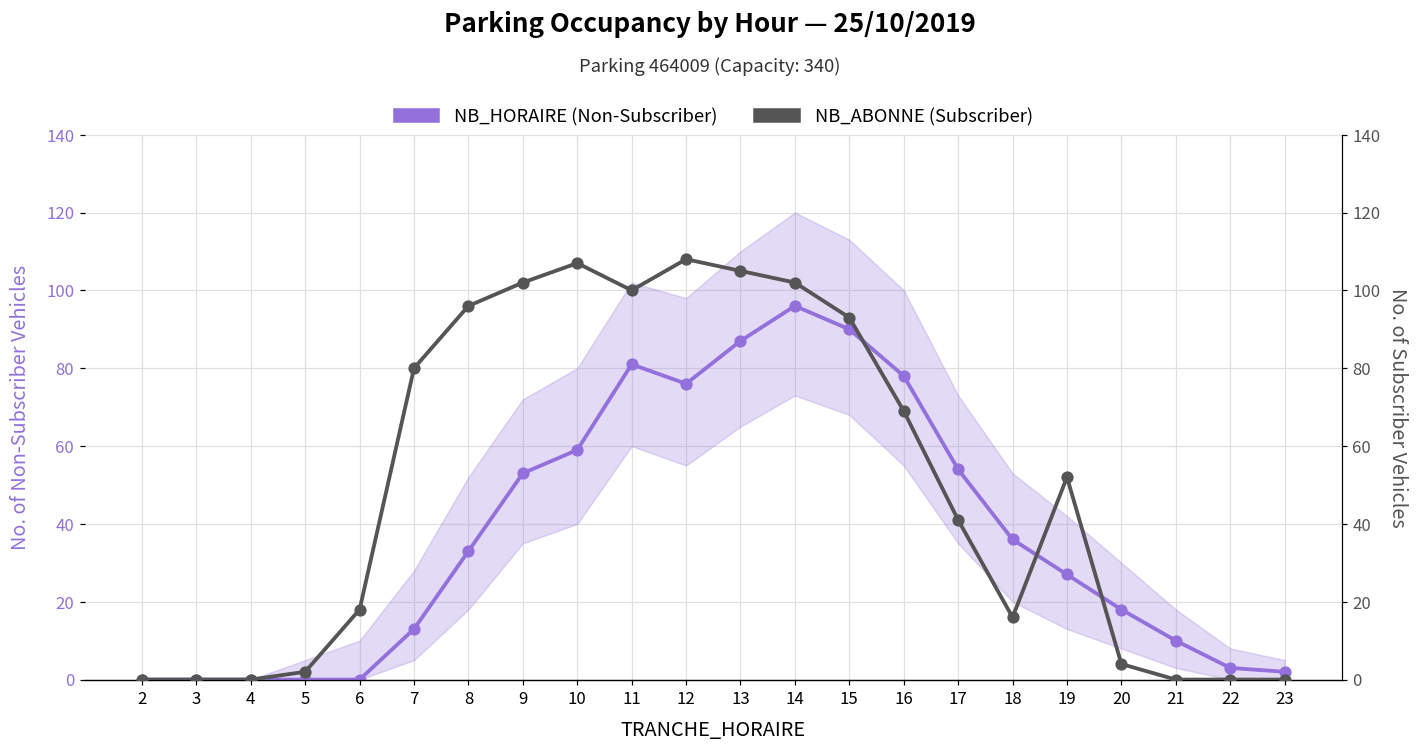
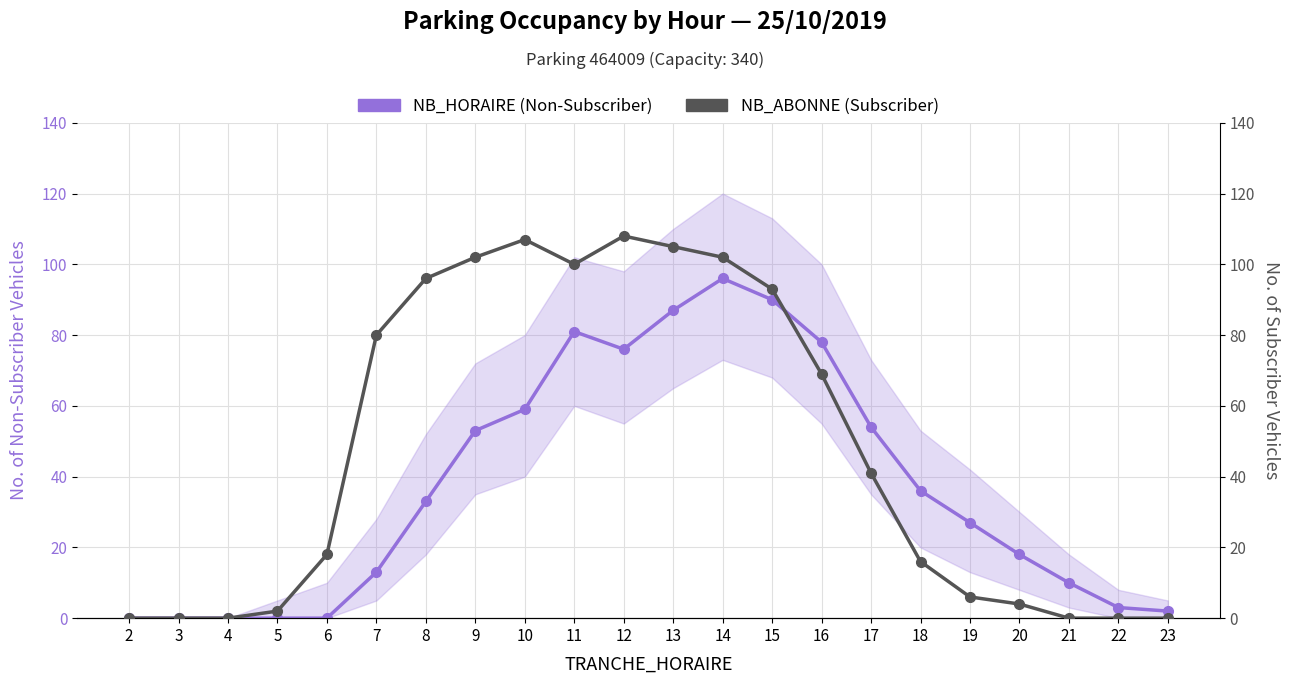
  {
    "NB_ABONNE (Subscriber)": {
      "2": 0,
      "3": 0,
      "4": 0,
      "5": 2,
      "6": 18,
      "7": 80,
      "8": 96,
      "9": 102,
      "10": 107,
      "11": 100,
      "12": 108,
      "13": 105,
      "14": 102,
      "15": 93,
      "16": 69,
      "17": 41,
      "18": 16,
-     "19": 52,
+     "19": 6,
      "20": 4,
      "21": 0,
      "22": 0,
      "23": 0
    }
  }
